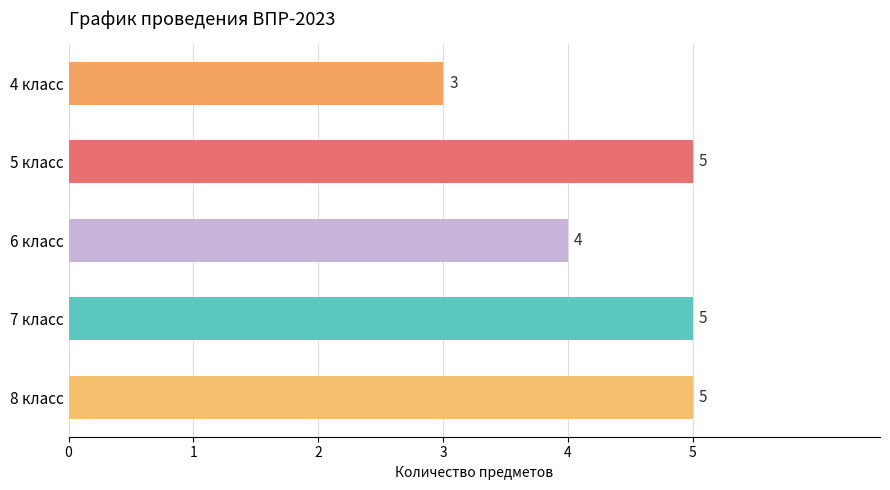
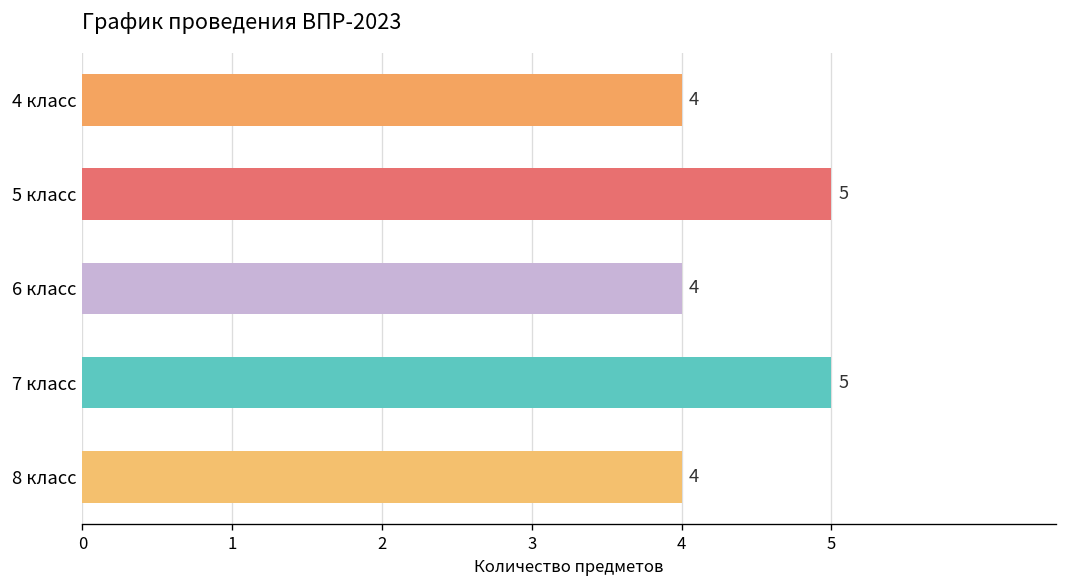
  {
-   "4 класс": 3,
+   "4 класс": 4,
    "5 класс": 5,
    "6 класс": 4,
    "7 класс": 5,
-   "8 класс": 5
+   "8 класс": 4
  }
